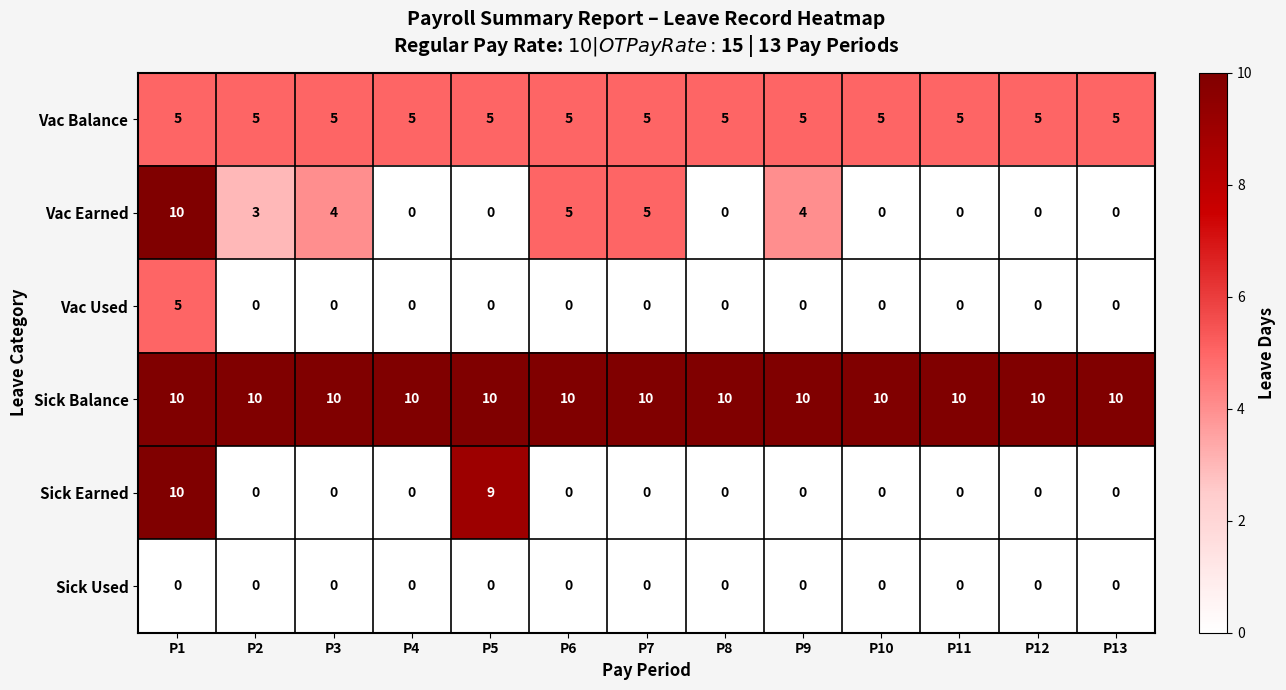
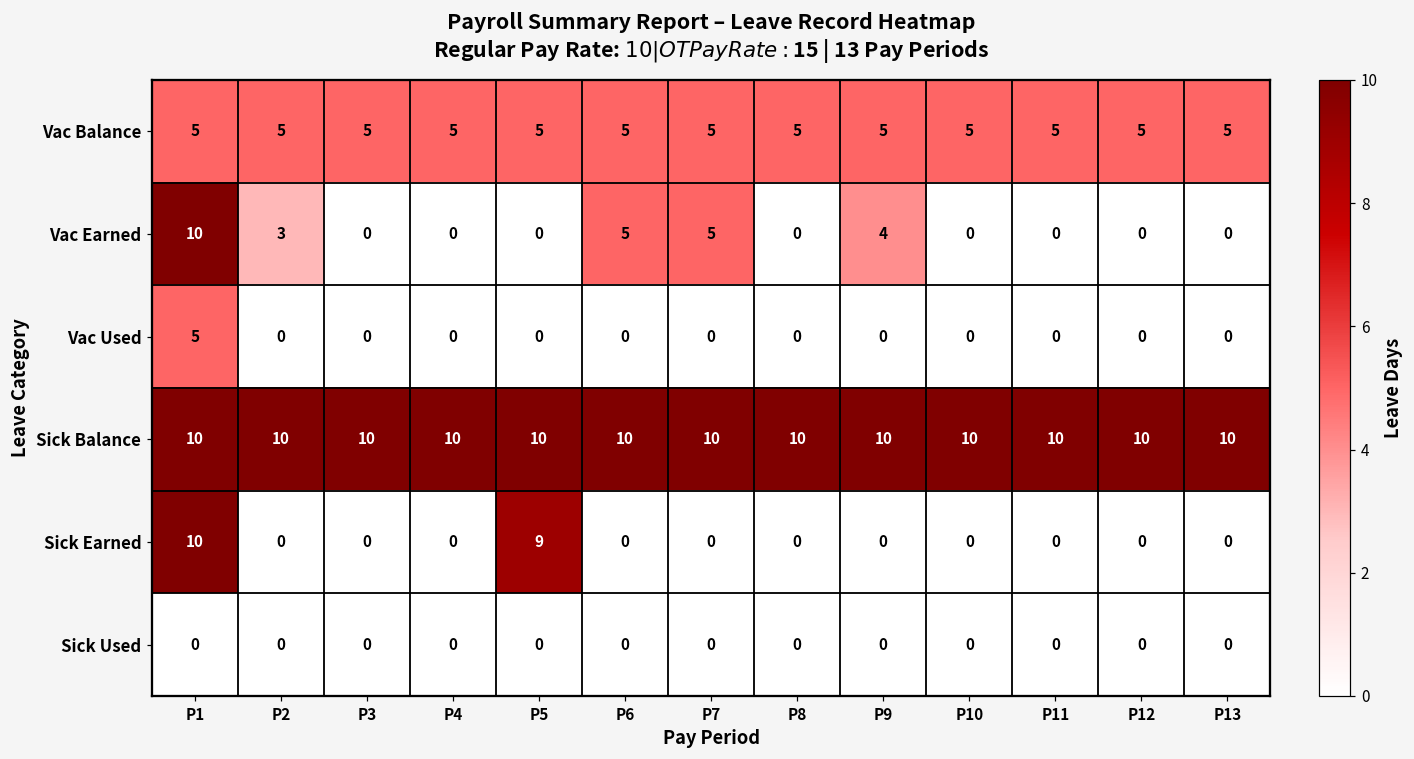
  {
    "Vac Earned": {
-     "P3": 4
+     "P3": 0
    }
  }
